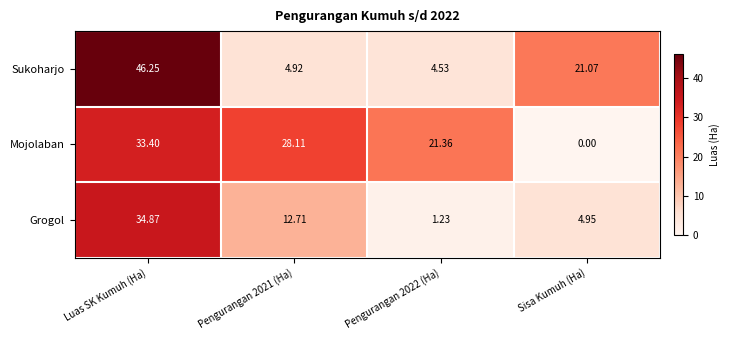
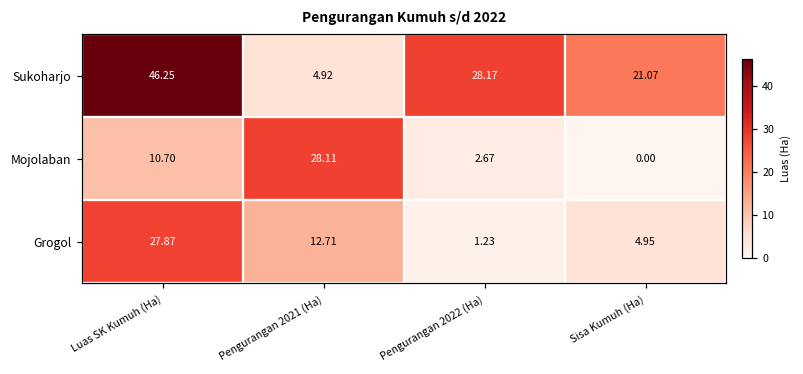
  {
    "Sukoharjo": {
      "Luas SK Kumuh (Ha)": 46.25,
      "Pengurangan 2021 (Ha)": 4.92,
-     "Pengurangan 2022 (Ha)": 4.53,
+     "Pengurangan 2022 (Ha)": 28.17,
      "Sisa Kumuh (Ha)": 21.07
    },
    "Mojolaban": {
-     "Luas SK Kumuh (Ha)": 33.40,
+     "Luas SK Kumuh (Ha)": 10.70,
      "Pengurangan 2021 (Ha)": 28.11,
-     "Pengurangan 2022 (Ha)": 21.36,
+     "Pengurangan 2022 (Ha)": 2.67,
      "Sisa Kumuh (Ha)": 0.00
    },
    "Grogol": {
-     "Luas SK Kumuh (Ha)": 34.87,
+     "Luas SK Kumuh (Ha)": 27.87,
      "Pengurangan 2021 (Ha)": 12.71,
      "Pengurangan 2022 (Ha)": 1.23,
      "Sisa Kumuh (Ha)": 4.95
    }
  }
